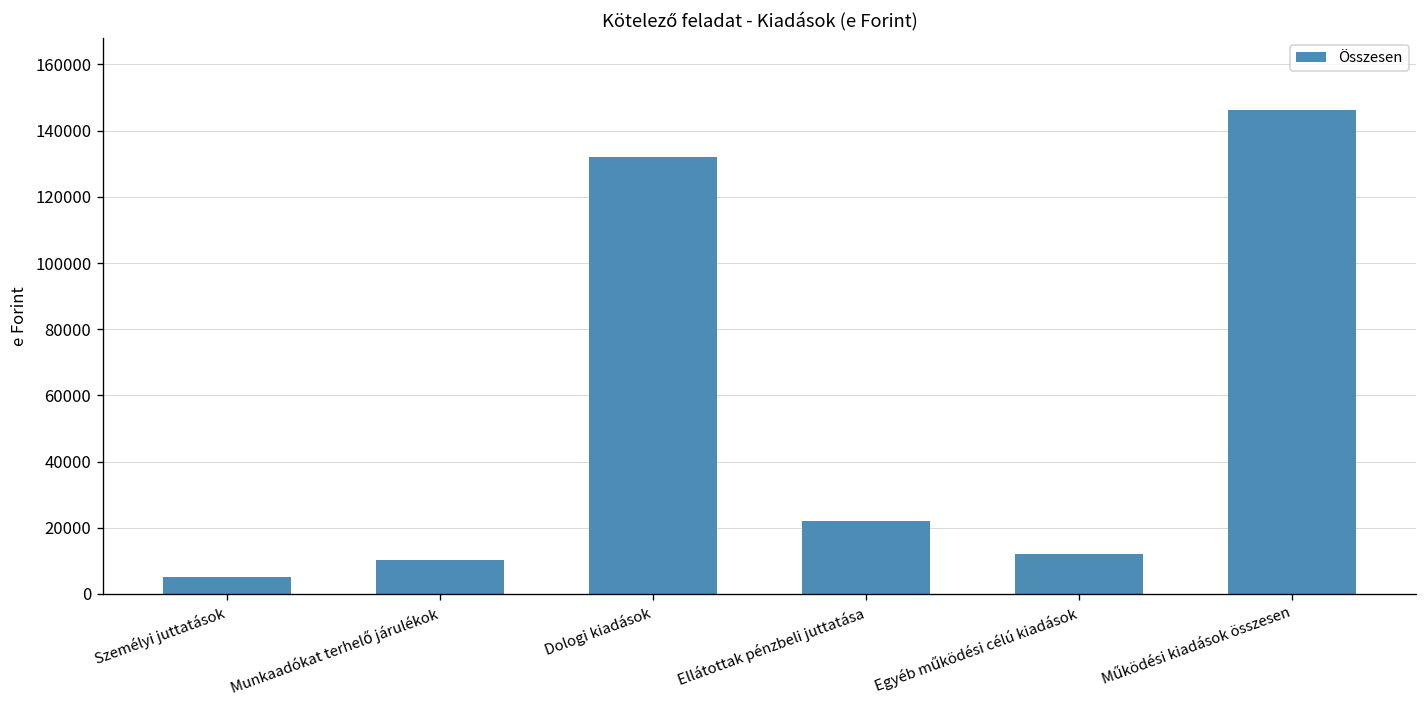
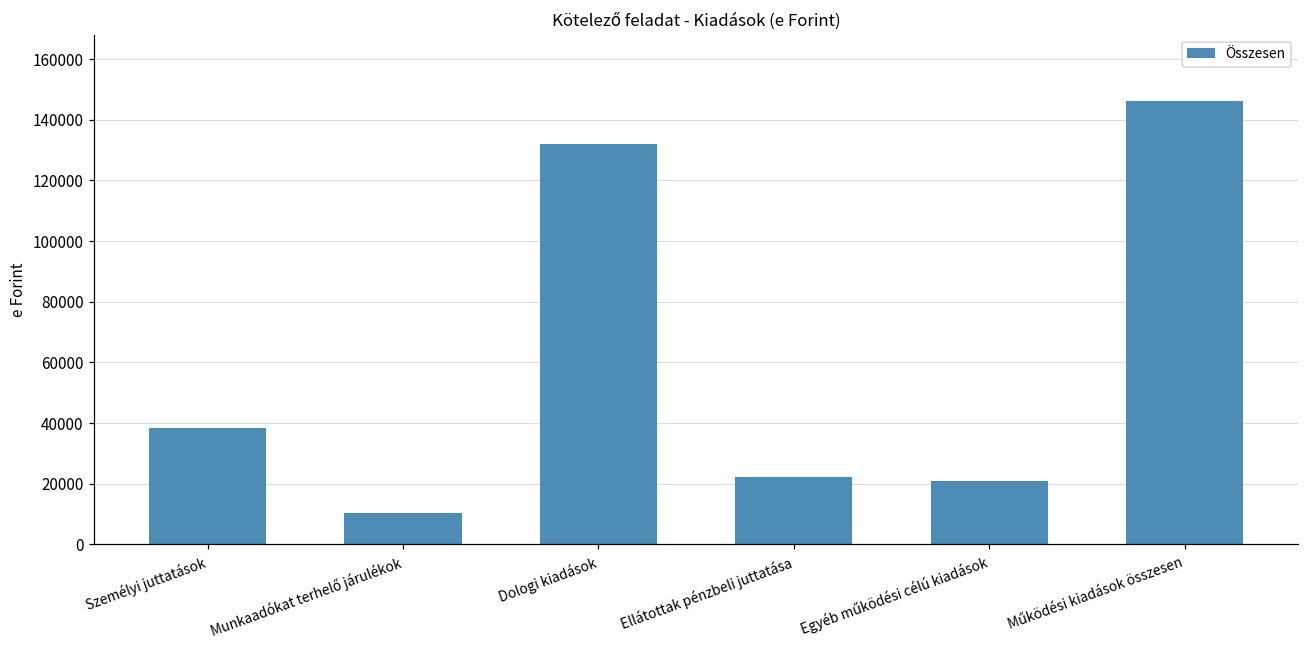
  {
-   "Személyi juttatások": 5000,
+   "Személyi juttatások": 38000,
    "Munkaadókat terhelő járulékok": 10000,
    "Dologi kiadások": 132000,
    "Ellátottak pénzbeli juttatása": 22000,
-   "Egyéb működési célú kiadások": 12000,
+   "Egyéb működési célú kiadások": 21000,
    "Működési kiadások összesen": 146000
  }
